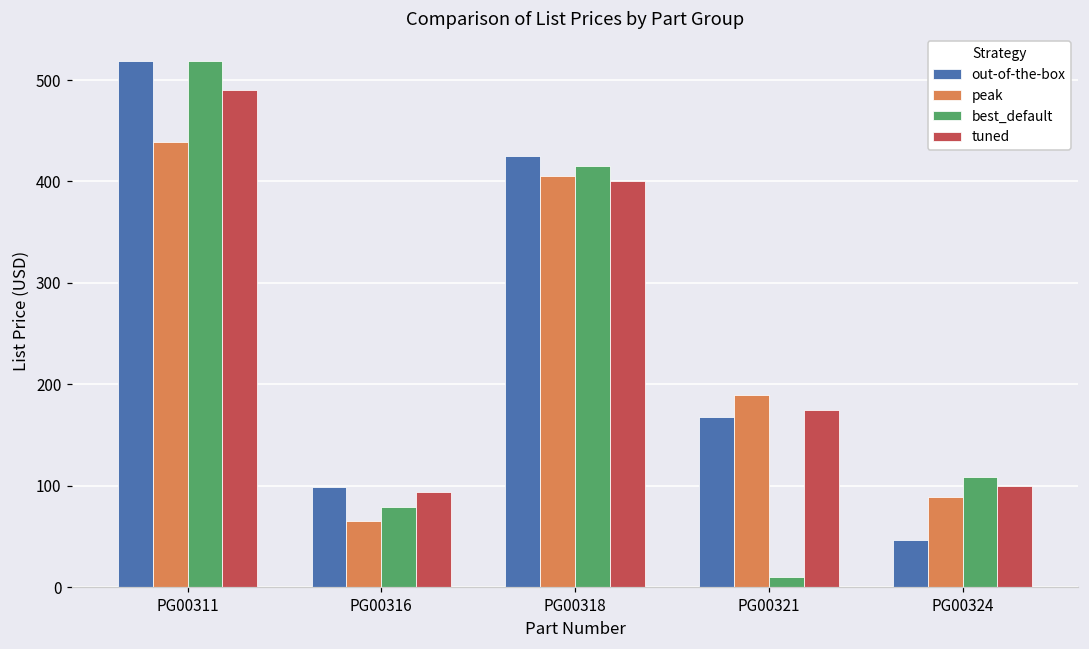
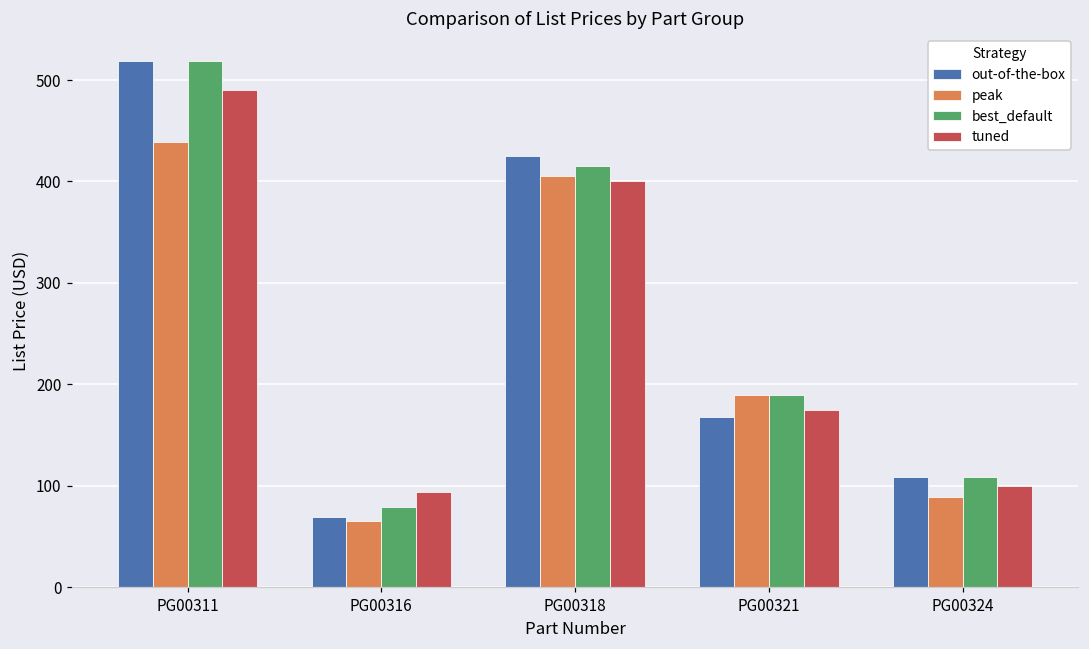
  {
    "out-of-the-box": {
      "PG00311": 520,
-     "PG00316": 100,
+     "PG00316": 70,
      "PG00318": 430,
      "PG00321": 170,
-     "PG00324": 50
+     "PG00324": 110
    },
    "best_default": {
      "PG00311": 520,
      "PG00316": 80,
      "PG00318": 420,
-     "PG00321": 10,
+     "PG00321": 190,
      "PG00324": 110
    }
  }
